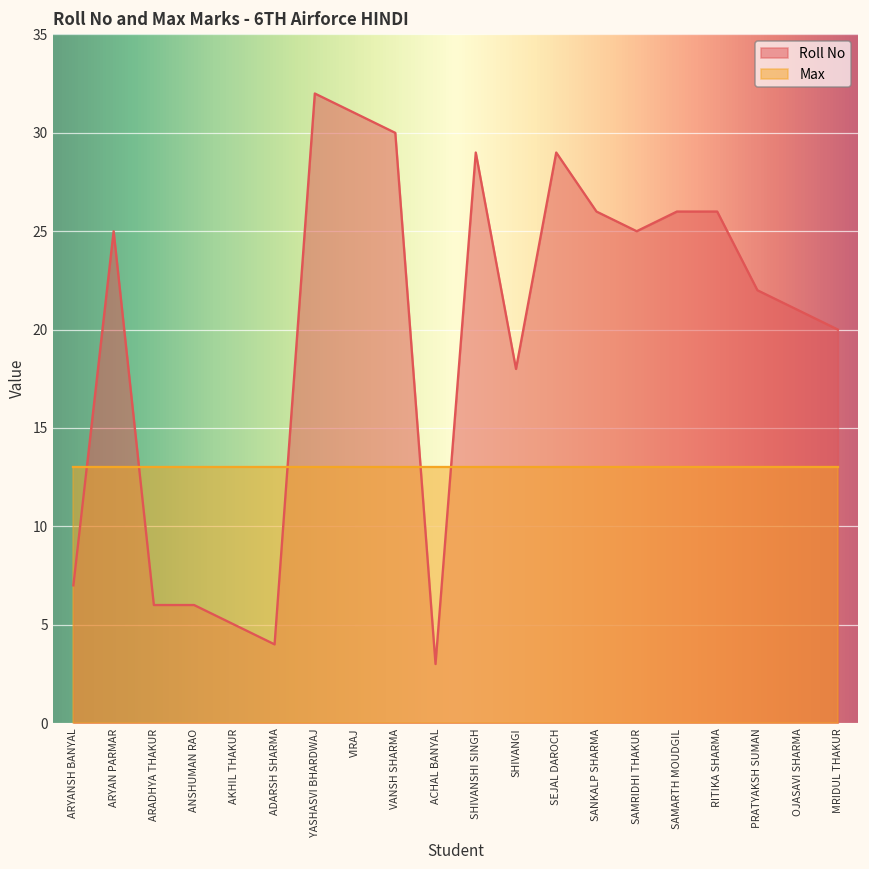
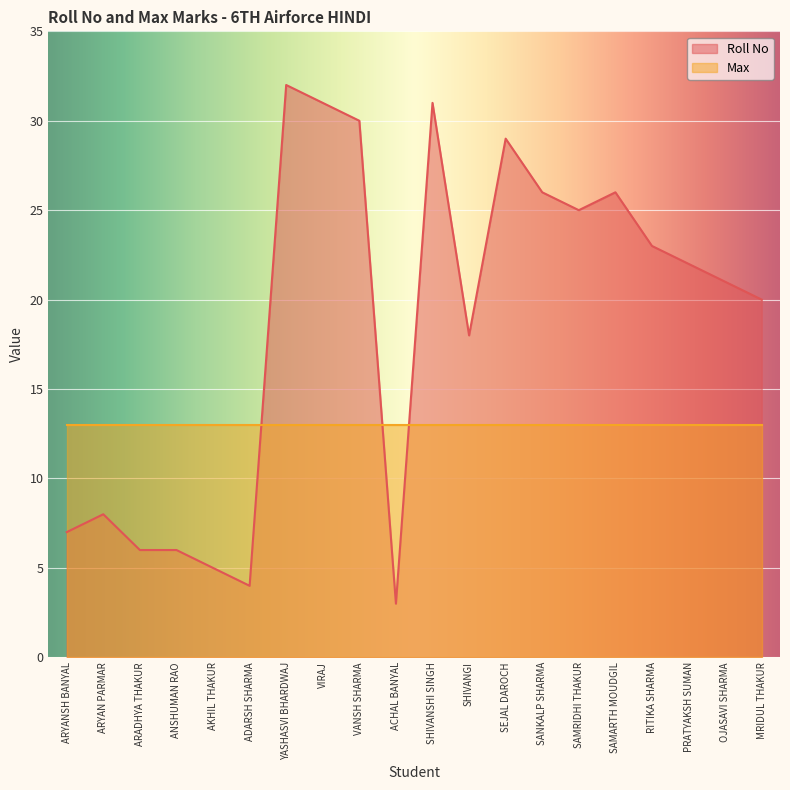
  {
    "Roll No": {
      "ARYANSH BANYAL": 7,
-     "ARYAN PARMAR": 25,
+     "ARYAN PARMAR": 8,
      "ARADHYA THAKUR": 6,
      "ANSHUMAN RAO": 6,
      "AKHIL THAKUR": 5,
      "ADARSH SHARMA": 4,
      "YASHASVI BHARDWAJ": 32,
      "VIRAJ": 31,
      "VANSH SHARMA": 30,
      "ACHAL BANYAL": 3,
-     "SHIVANSHI SINGH": 29,
+     "SHIVANSHI SINGH": 31,
      "SHIVANGI": 18,
      "SEJAL DAROCH": 29,
      "SANKALP SHARMA": 26,
      "SAMRIDHI THAKUR": 25,
      "SAMARTH MOUDGIL": 26,
-     "RITIKA SHARMA": 26,
+     "RITIKA SHARMA": 23,
      "PRATYAKSH SUMAN": 22,
      "OJASAVI SHARMA": 21,
      "MRIDUL THAKUR": 20
    },
    "Max": {
      "ARYANSH BANYAL": 13,
      "ARYAN PARMAR": 13,
      "ARADHYA THAKUR": 13,
      "ANSHUMAN RAO": 13,
      "AKHIL THAKUR": 13,
      "ADARSH SHARMA": 13,
      "YASHASVI BHARDWAJ": 13,
      "VIRAJ": 13,
      "VANSH SHARMA": 13,
      "ACHAL BANYAL": 13,
      "SHIVANSHI SINGH": 13,
      "SHIVANGI": 13,
      "SEJAL DAROCH": 13,
      "SANKALP SHARMA": 13,
      "SAMRIDHI THAKUR": 13,
      "SAMARTH MOUDGIL": 13,
      "RITIKA SHARMA": 13,
      "PRATYAKSH SUMAN": 13,
      "OJASAVI SHARMA": 13,
      "MRIDUL THAKUR": 13
    }
  }
